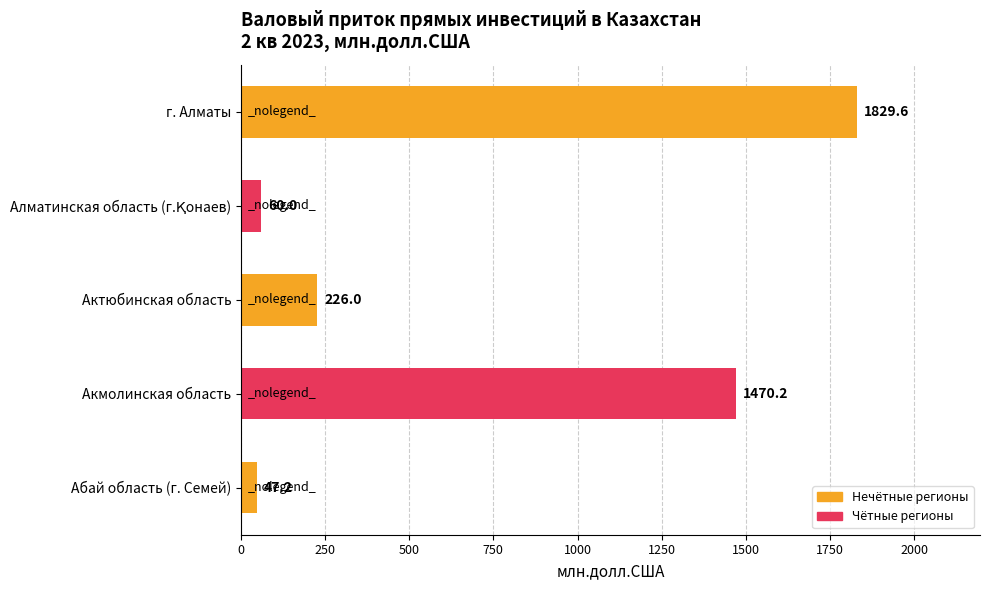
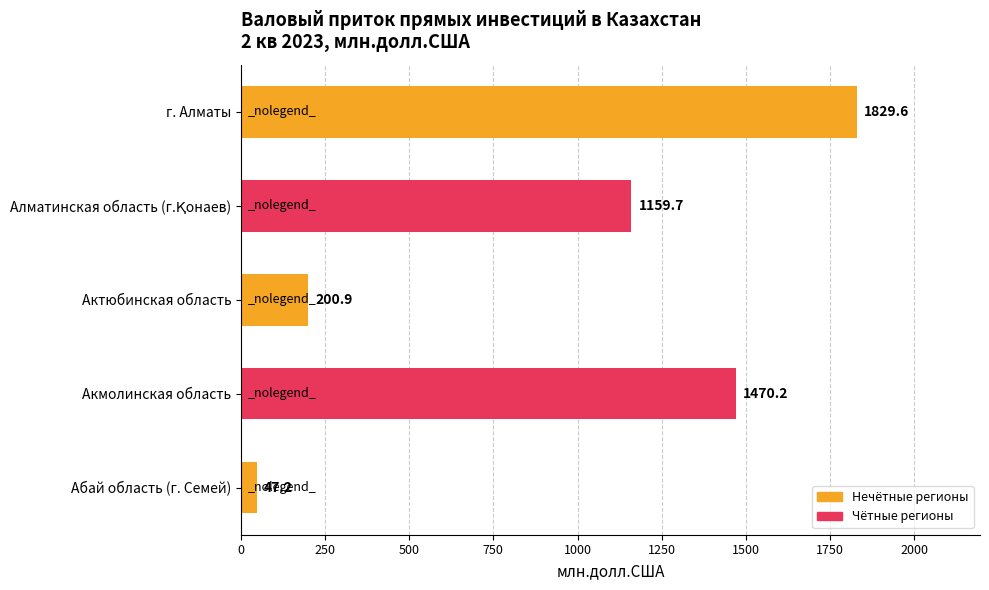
  {
    "г. Алматы": 1829.6,
-   "Алматинская область (г.Қонаев)": 60.0,
-   "Актюбинская область": 226.0,
+   "Алматинская область (г.Қонаев)": 1159.7,
+   "Актюбинская область": 200.9,
    "Акмолинская область": 1470.2
  }
